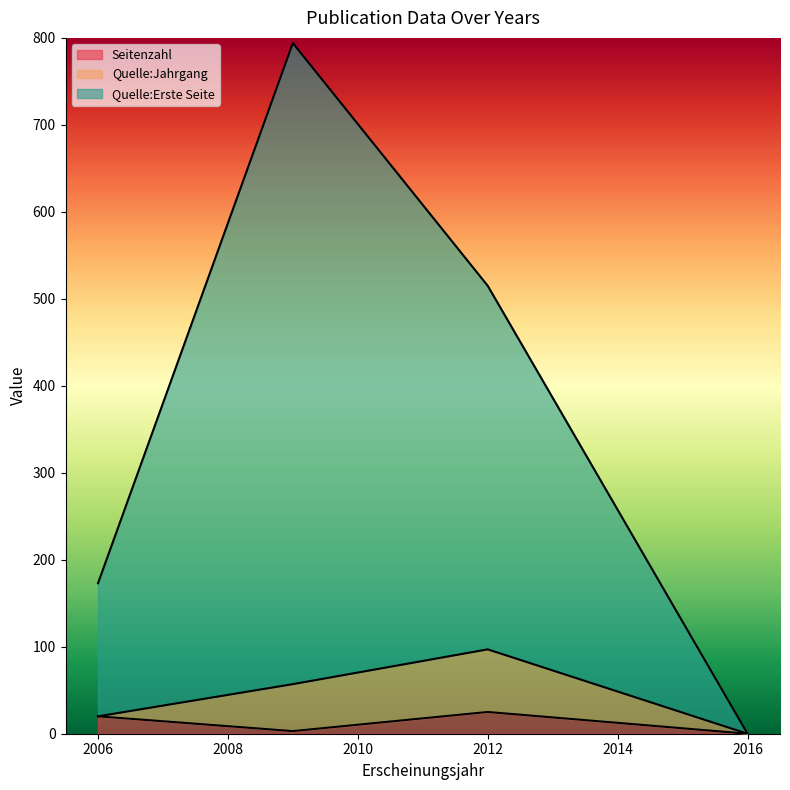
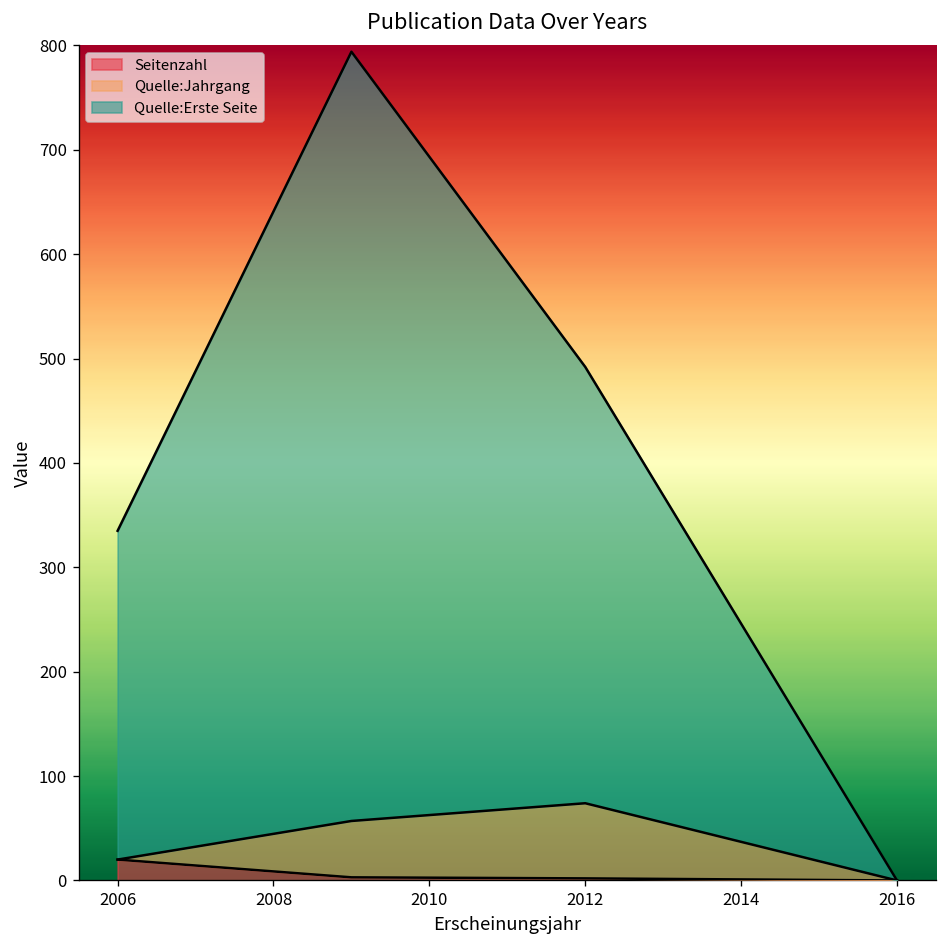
  {
    "Seitenzahl": {
-     "2012": 30
+     "2012": 0
    },
    "Quelle:Jahrgang": {
      "2012": 70
    },
    "Quelle:Erste Seite": {
-     "2006": 150,
+     "2006": 320,
      "2012": 420
    }
  }
